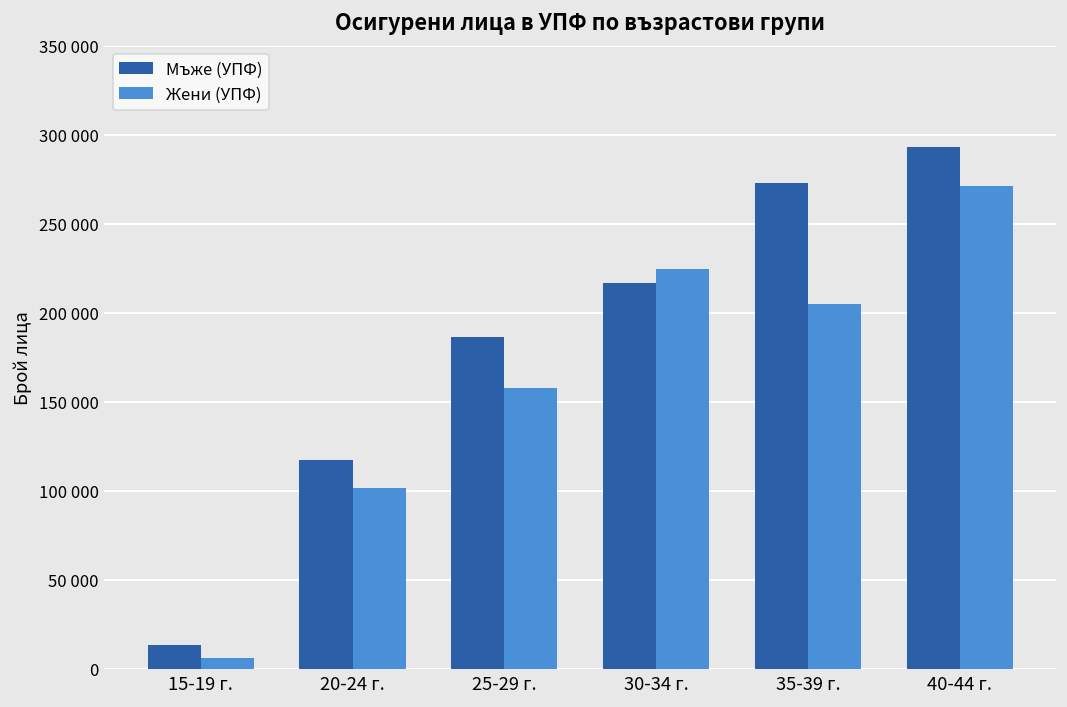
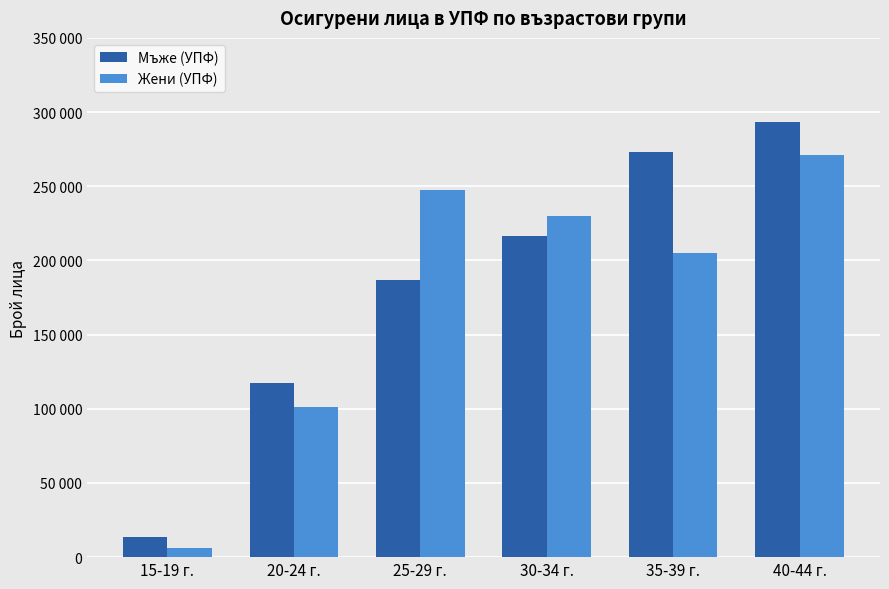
  {
    "Мъже (УПФ)": {
      "15-19 г.": 13000,
      "20-24 г.": 117000,
      "25-29 г.": 187000,
      "30-34 г.": 217000,
      "35-39 г.": 273000,
      "40-44 г.": 293000
    },
    "Жени (УПФ)": {
      "15-19 г.": 6000,
      "20-24 г.": 101000,
-     "25-29 г.": 158000,
-     "30-34 г.": 225000,
+     "25-29 г.": 248000,
+     "30-34 г.": 230000,
      "35-39 г.": 205000,
      "40-44 г.": 271000
    }
  }
